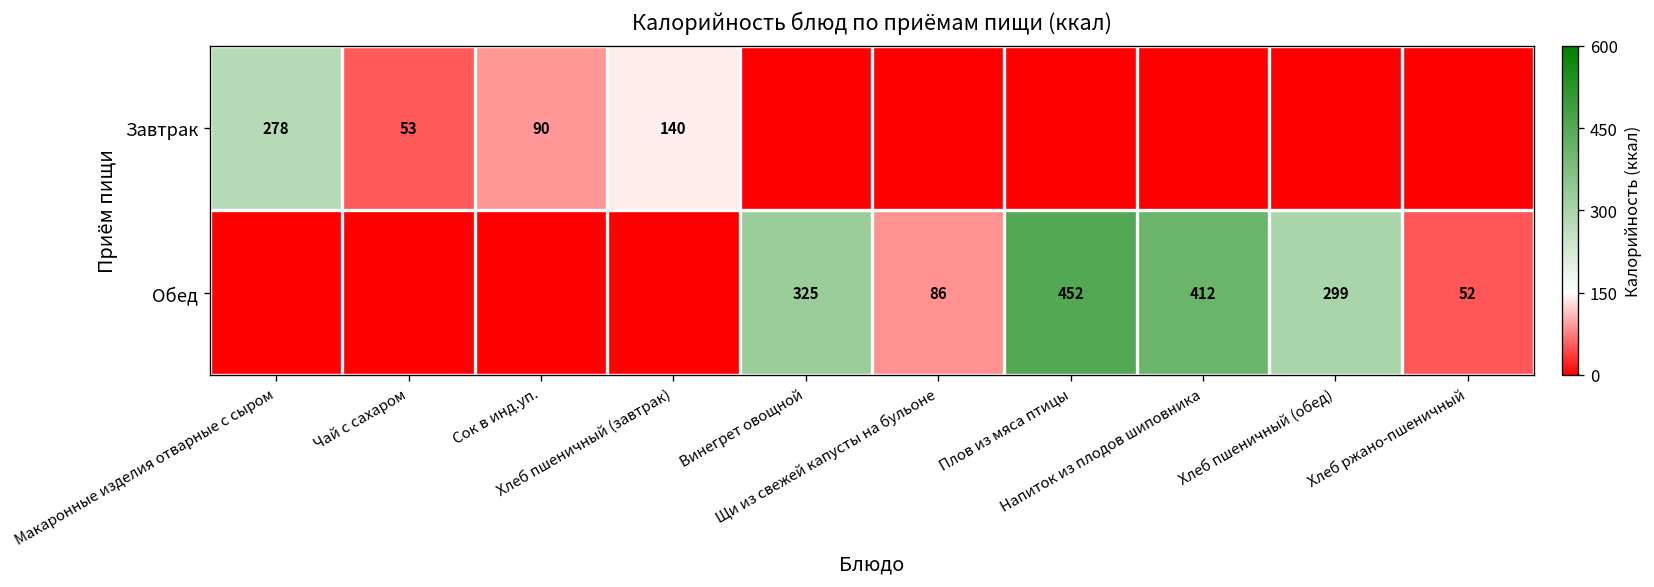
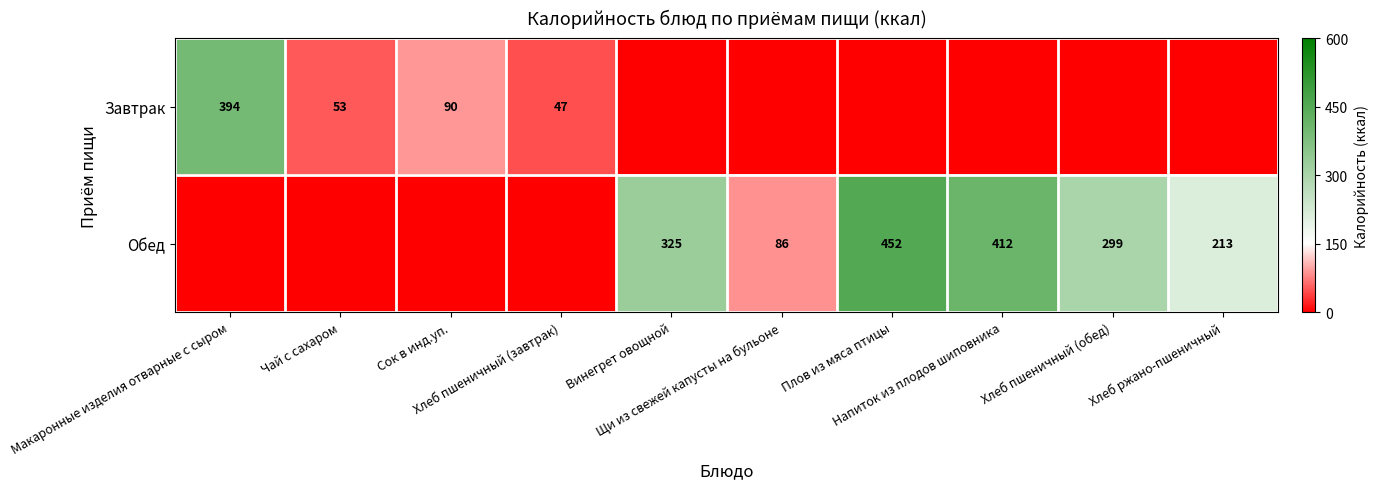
  {
    "Завтрак": {
-     "Макаронные изделия отварные с сыром": 278,
+     "Макаронные изделия отварные с сыром": 394,
      "Чай с сахаром": 53,
      "Сок в инд.уп.": 90,
-     "Хлеб пшеничный (завтрак)": 140
+     "Хлеб пшеничный (завтрак)": 47
    },
    "Обед": {
      "Винегрет овощной": 325,
      "Щи из свежей капусты на бульоне": 86,
      "Плов из мяса птицы": 452,
      "Напиток из плодов шиповника": 412,
      "Хлеб пшеничный (обед)": 299,
-     "Хлеб ржано-пшеничный": 52
+     "Хлеб ржано-пшеничный": 213
    }
  }
